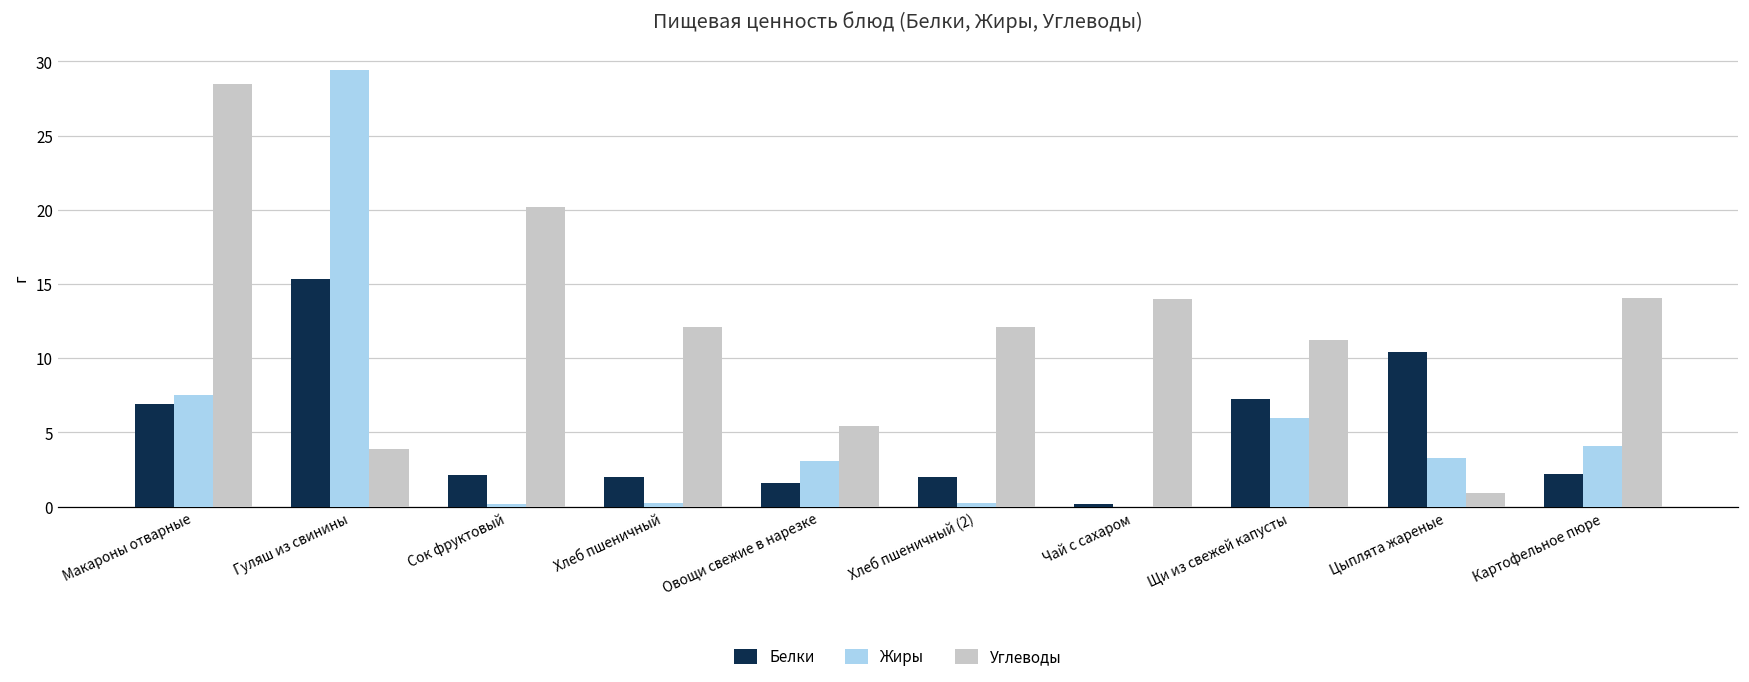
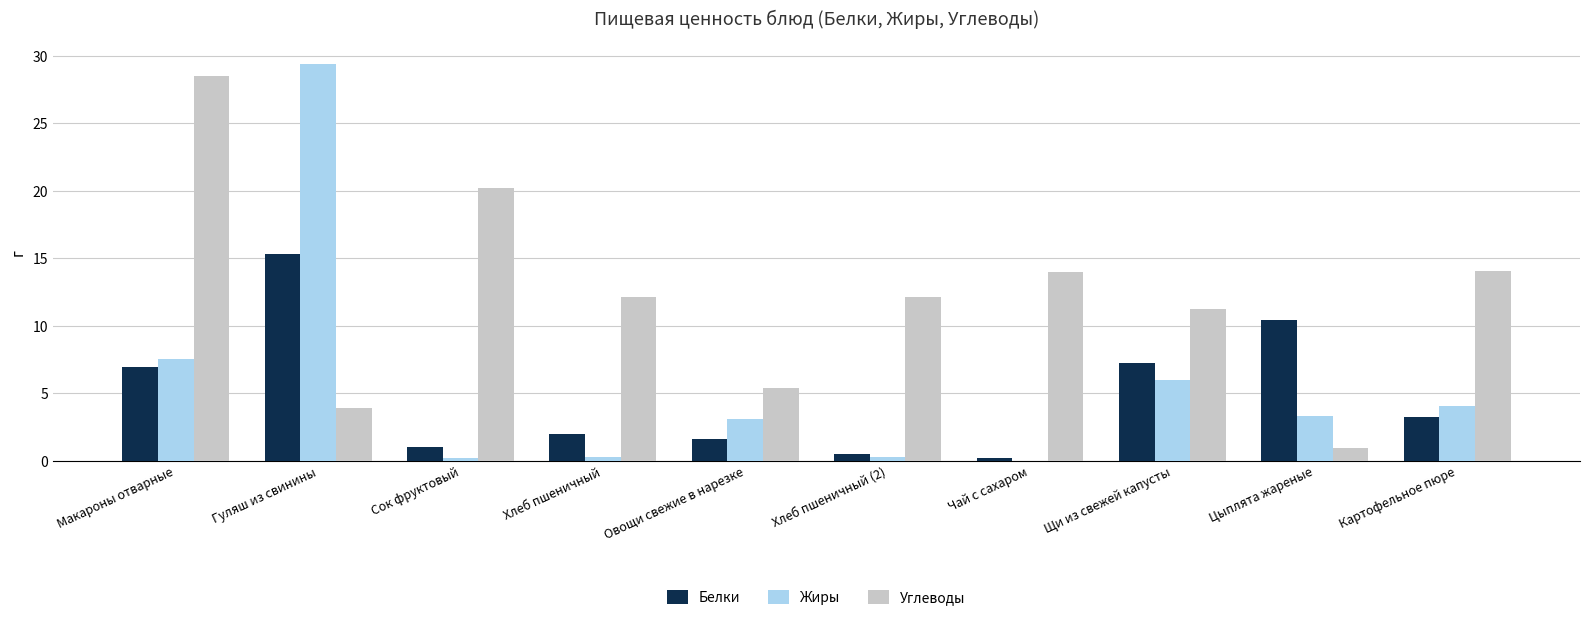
  {
    "Белки": {
      "Макароны отварные": 6.9,
      "Гуляш из свинины": 15.3,
-     "Сок фруктовый": 2.1,
+     "Сок фруктовый": 1.0,
      "Хлеб пшеничный": 2.0,
      "Овощи свежие в нарезке": 1.6,
-     "Хлеб пшеничный (2)": 2.0,
+     "Хлеб пшеничный (2)": 0.5,
      "Чай с сахаром": 0.2,
      "Щи из свежей капусты": 7.3,
      "Цыплята жареные": 10.4,
-     "Картофельное пюре": 2.2
+     "Картофельное пюре": 3.2
    }
  }
